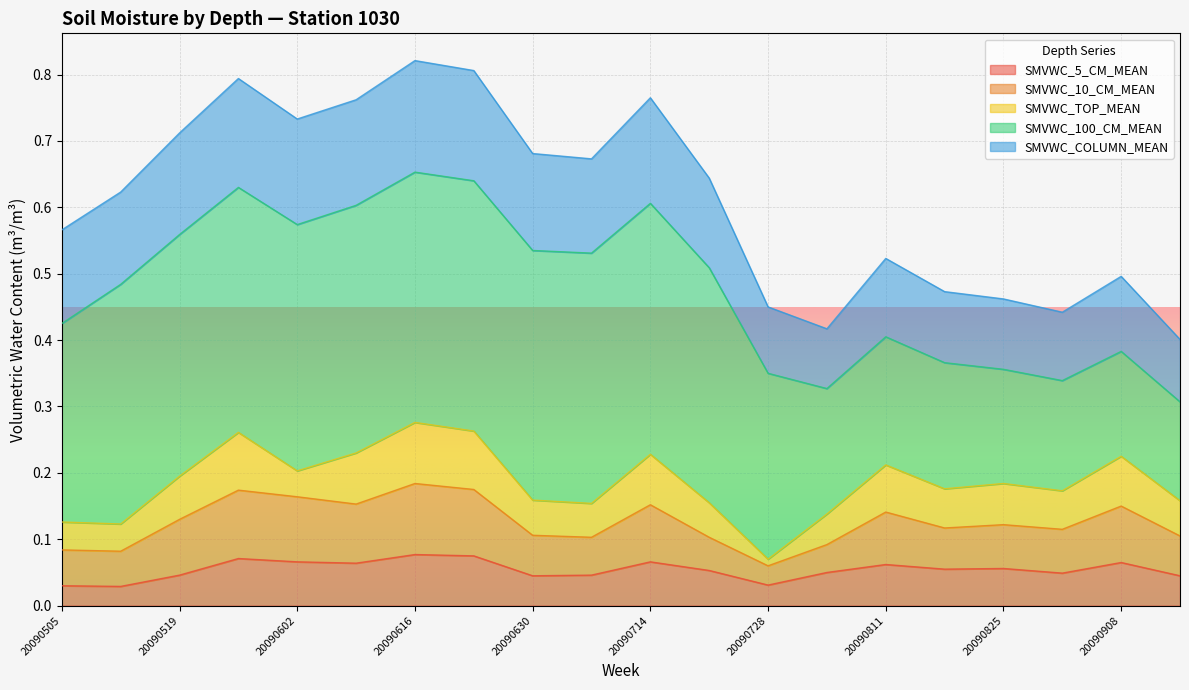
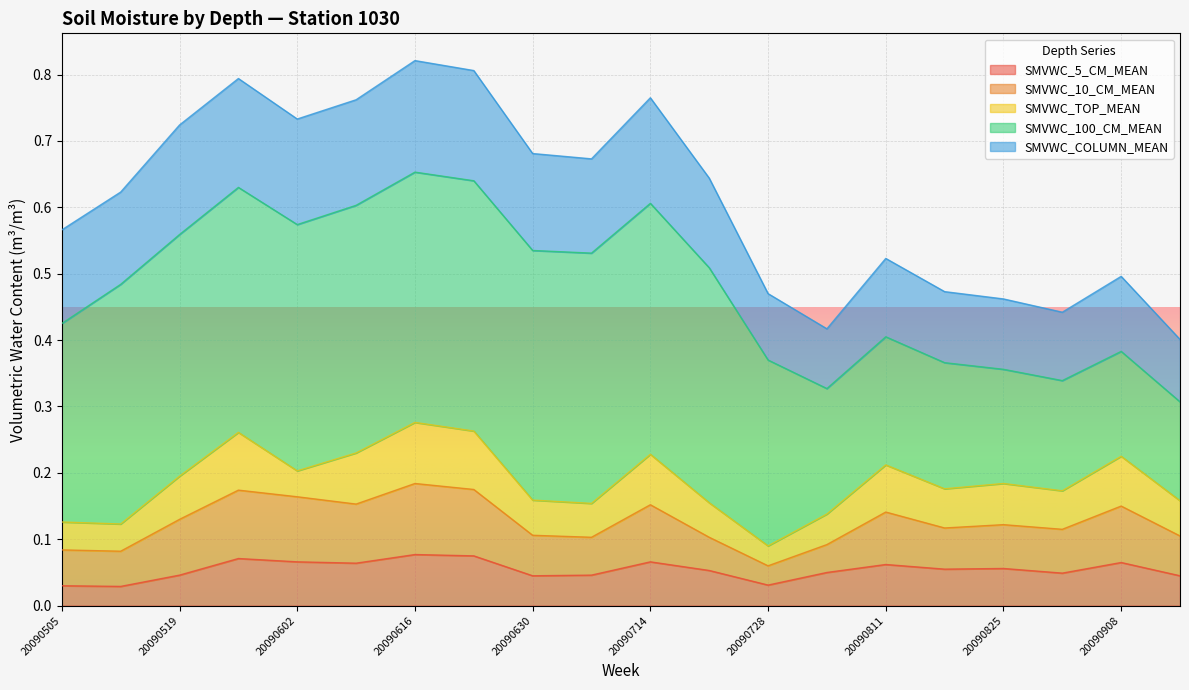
  {
    "SMVWC_TOP_MEAN": {
      "20090505": 0.04,
      "20090519": 0.07,
      "20090602": 0.04,
      "20090616": 0.09,
      "20090630": 0.05,
      "20090714": 0.08,
-     "20090728": 0.01,
+     "20090728": 0.03,
      "20090811": 0.07,
      "20090825": 0.06,
      "20090908": 0.08
    },
    "SMVWC_100_CM_MEAN": {
      "20090505": 0.30,
      "20090519": 0.36,
      "20090602": 0.37,
      "20090616": 0.38,
      "20090630": 0.38,
      "20090714": 0.38,
      "20090728": 0.28,
      "20090811": 0.19,
      "20090825": 0.17,
      "20090908": 0.16
    },
    "SMVWC_COLUMN_MEAN": {
      "20090505": 0.14,
-     "20090519": 0.15,
+     "20090519": 0.17,
      "20090602": 0.16,
      "20090616": 0.17,
      "20090630": 0.15,
      "20090714": 0.16,
      "20090728": 0.10,
      "20090811": 0.12,
      "20090825": 0.11,
      "20090908": 0.11
    }
  }
